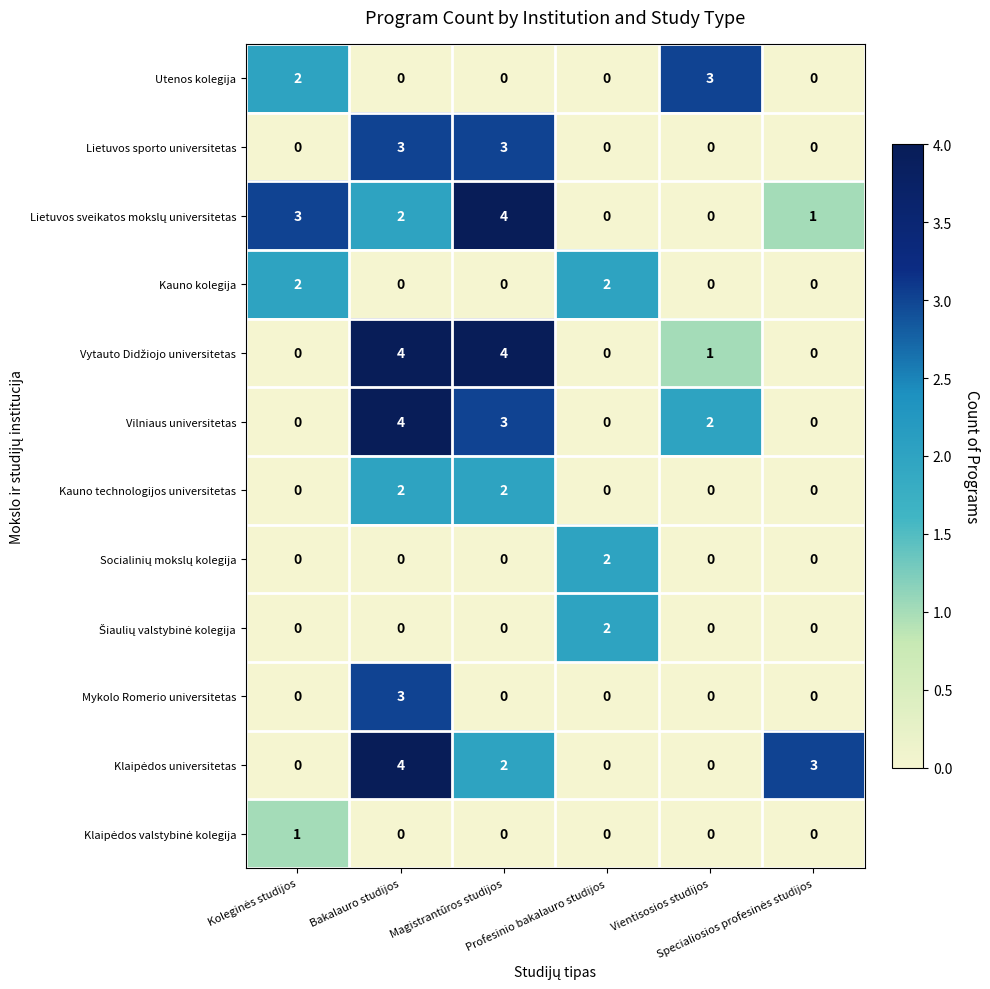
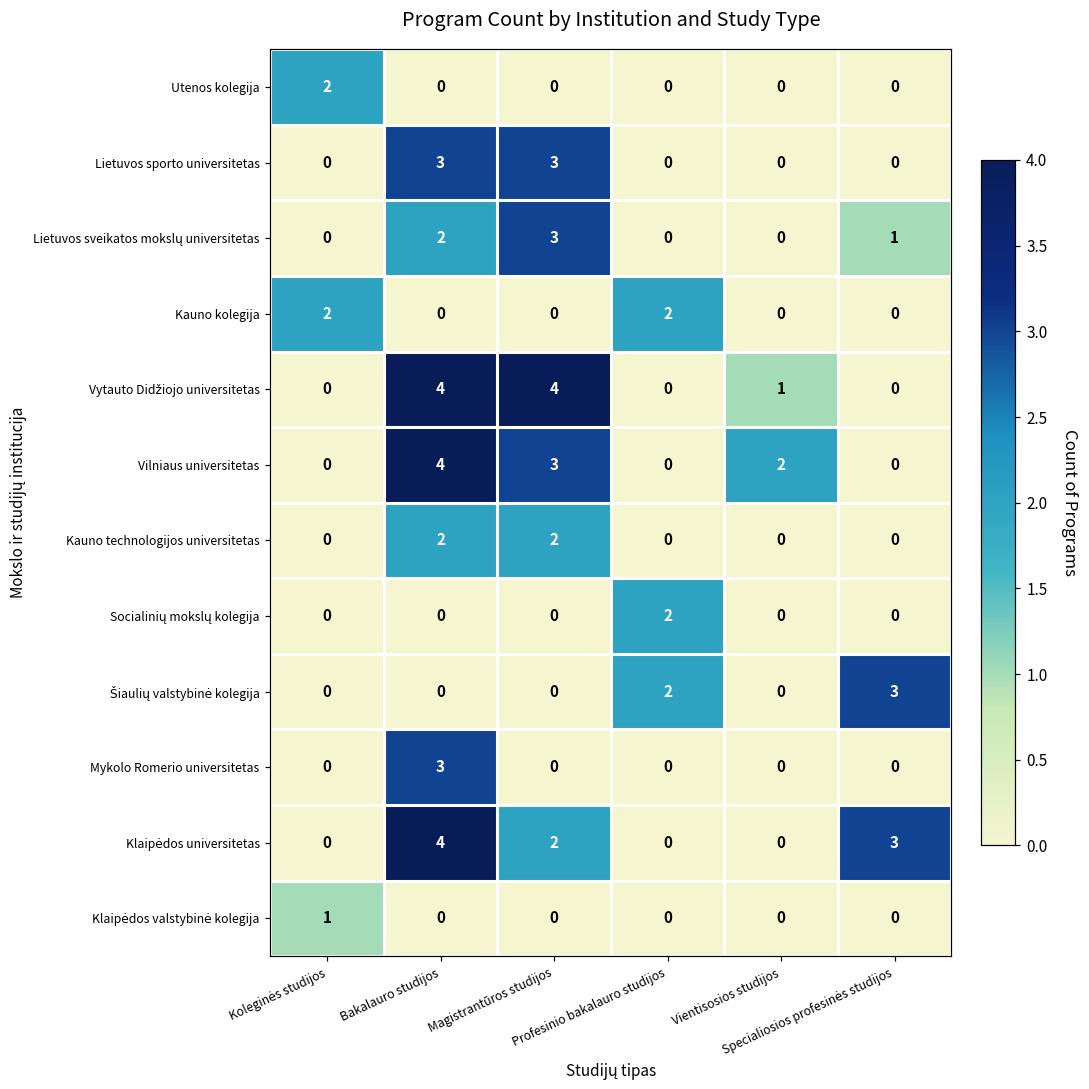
  {
    "Utenos kolegija": {
      "Koleginės studijos": 2,
      "Bakalauro studijos": 0,
      "Magistrantūros studijos": 0,
      "Profesinio bakalauro studijos": 0,
-     "Vientisosios studijos": 3,
+     "Vientisosios studijos": 0,
      "Specialiosios profesinės studijos": 0
    },
    "Lietuvos sporto universitetas": {
      "Koleginės studijos": 0,
      "Bakalauro studijos": 3,
      "Magistrantūros studijos": 3,
      "Profesinio bakalauro studijos": 0,
      "Vientisosios studijos": 0,
      "Specialiosios profesinės studijos": 0
    },
    "Lietuvos sveikatos mokslų universitetas": {
-     "Koleginės studijos": 3,
+     "Koleginės studijos": 0,
      "Bakalauro studijos": 2,
-     "Magistrantūros studijos": 4,
+     "Magistrantūros studijos": 3,
      "Profesinio bakalauro studijos": 0,
      "Vientisosios studijos": 0,
      "Specialiosios profesinės studijos": 1
    },
    "Kauno kolegija": {
      "Koleginės studijos": 2,
      "Bakalauro studijos": 0,
      "Magistrantūros studijos": 0,
      "Profesinio bakalauro studijos": 2,
      "Vientisosios studijos": 0,
      "Specialiosios profesinės studijos": 0
    },
    "Vytauto Didžiojo universitetas": {
      "Koleginės studijos": 0,
      "Bakalauro studijos": 4,
      "Magistrantūros studijos": 4,
      "Profesinio bakalauro studijos": 0,
      "Vientisosios studijos": 1,
      "Specialiosios profesinės studijos": 0
    },
    "Vilniaus universitetas": {
      "Koleginės studijos": 0,
      "Bakalauro studijos": 4,
      "Magistrantūros studijos": 3,
      "Profesinio bakalauro studijos": 0,
      "Vientisosios studijos": 2,
      "Specialiosios profesinės studijos": 0
    },
    "Kauno technologijos universitetas": {
      "Koleginės studijos": 0,
      "Bakalauro studijos": 2,
      "Magistrantūros studijos": 2,
      "Profesinio bakalauro studijos": 0,
      "Vientisosios studijos": 0,
      "Specialiosios profesinės studijos": 0
    },
    "Socialinių mokslų kolegija": {
      "Koleginės studijos": 0,
      "Bakalauro studijos": 0,
      "Magistrantūros studijos": 0,
      "Profesinio bakalauro studijos": 2,
      "Vientisosios studijos": 0,
      "Specialiosios profesinės studijos": 0
    },
    "Šiaulių valstybinė kolegija": {
      "Koleginės studijos": 0,
      "Bakalauro studijos": 0,
      "Magistrantūros studijos": 0,
      "Profesinio bakalauro studijos": 2,
      "Vientisosios studijos": 0,
-     "Specialiosios profesinės studijos": 0
+     "Specialiosios profesinės studijos": 3
    },
    "Mykolo Romerio universitetas": {
      "Koleginės studijos": 0,
      "Bakalauro studijos": 3,
      "Magistrantūros studijos": 0,
      "Profesinio bakalauro studijos": 0,
      "Vientisosios studijos": 0,
      "Specialiosios profesinės studijos": 0
    },
    "Klaipėdos universitetas": {
      "Koleginės studijos": 0,
      "Bakalauro studijos": 4,
      "Magistrantūros studijos": 2,
      "Profesinio bakalauro studijos": 0,
      "Vientisosios studijos": 0,
      "Specialiosios profesinės studijos": 3
    },
    "Klaipėdos valstybinė kolegija": {
      "Koleginės studijos": 1,
      "Bakalauro studijos": 0,
      "Magistrantūros studijos": 0,
      "Profesinio bakalauro studijos": 0,
      "Vientisosios studijos": 0,
      "Specialiosios profesinės studijos": 0
    }
  }
